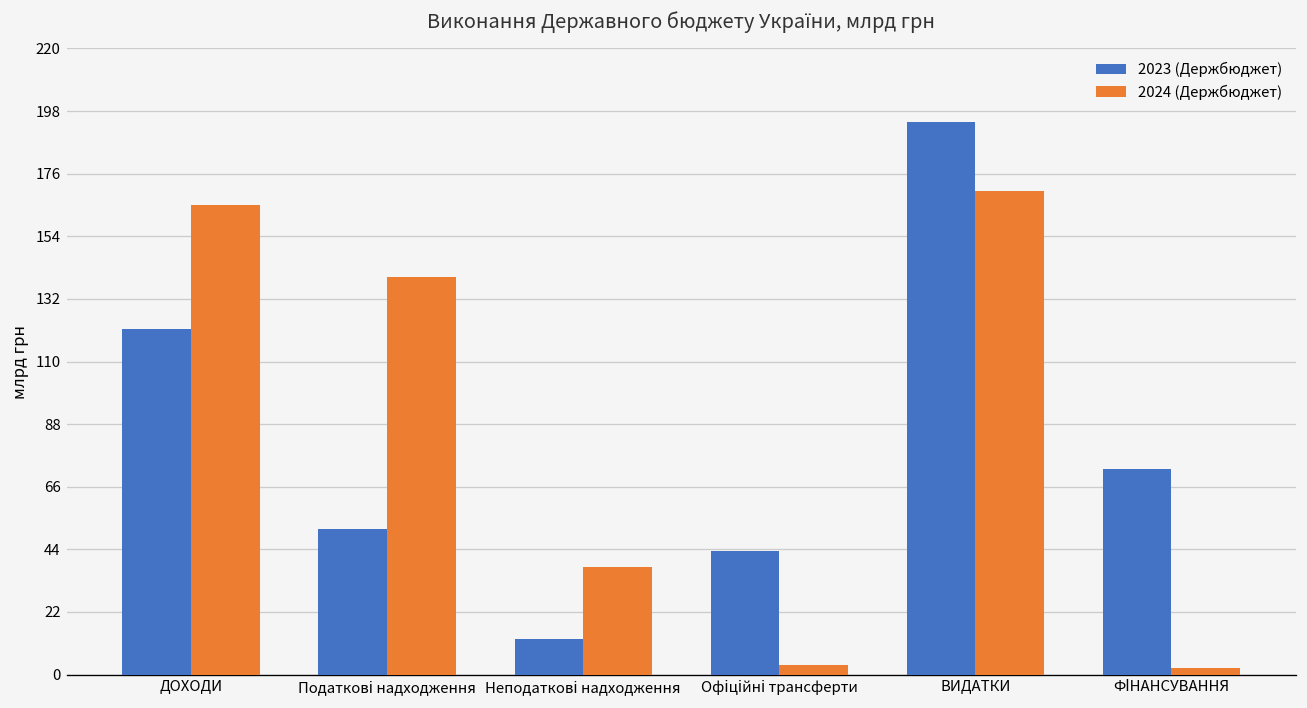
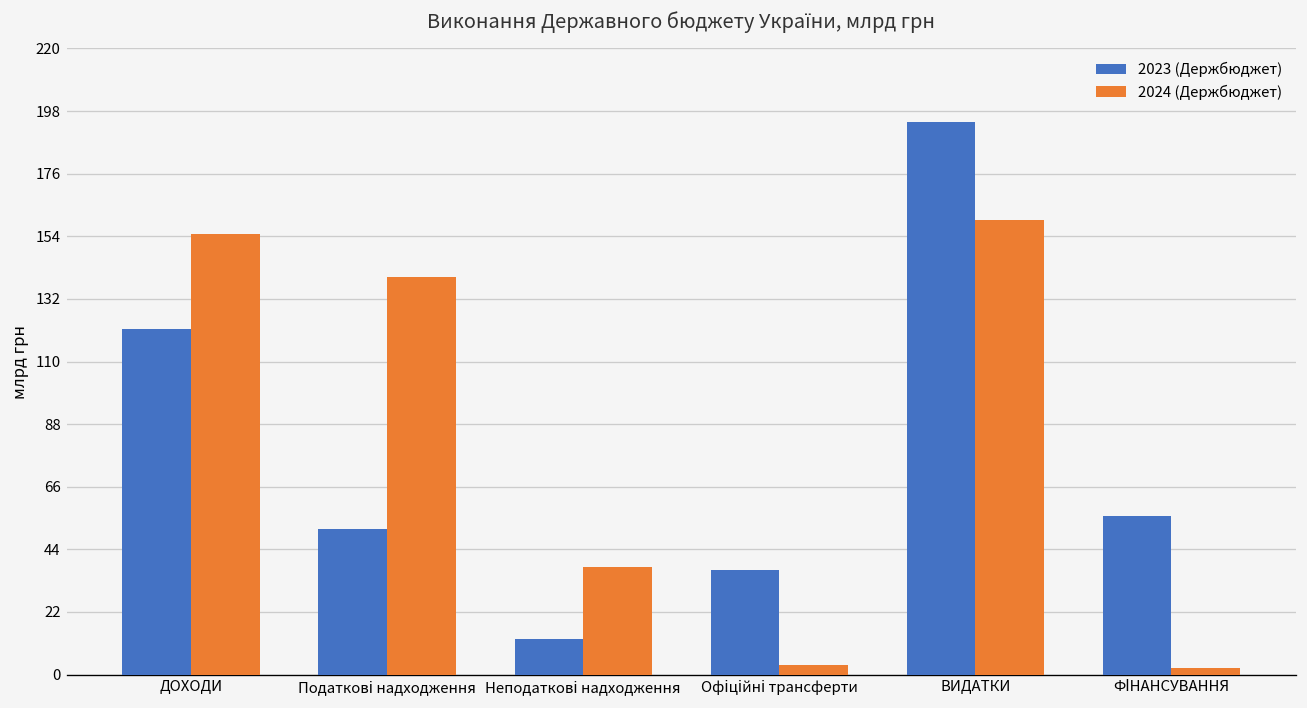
  {
    "2023 (Держбюджет)": {
      "ДОХОДИ": 121,
      "Податкові надходження": 51,
      "Неподаткові надходження": 12,
-     "Офіційні трансферти": 44,
+     "Офіційні трансферти": 37,
      "ВИДАТКИ": 194,
-     "ФІНАНСУВАННЯ": 72
+     "ФІНАНСУВАННЯ": 56
    },
    "2024 (Держбюджет)": {
-     "ДОХОДИ": 165,
+     "ДОХОДИ": 155,
      "Податкові надходження": 140,
      "Неподаткові надходження": 38,
      "Офіційні трансферти": 3,
-     "ВИДАТКИ": 170,
+     "ВИДАТКИ": 160,
      "ФІНАНСУВАННЯ": 2
    }
  }
